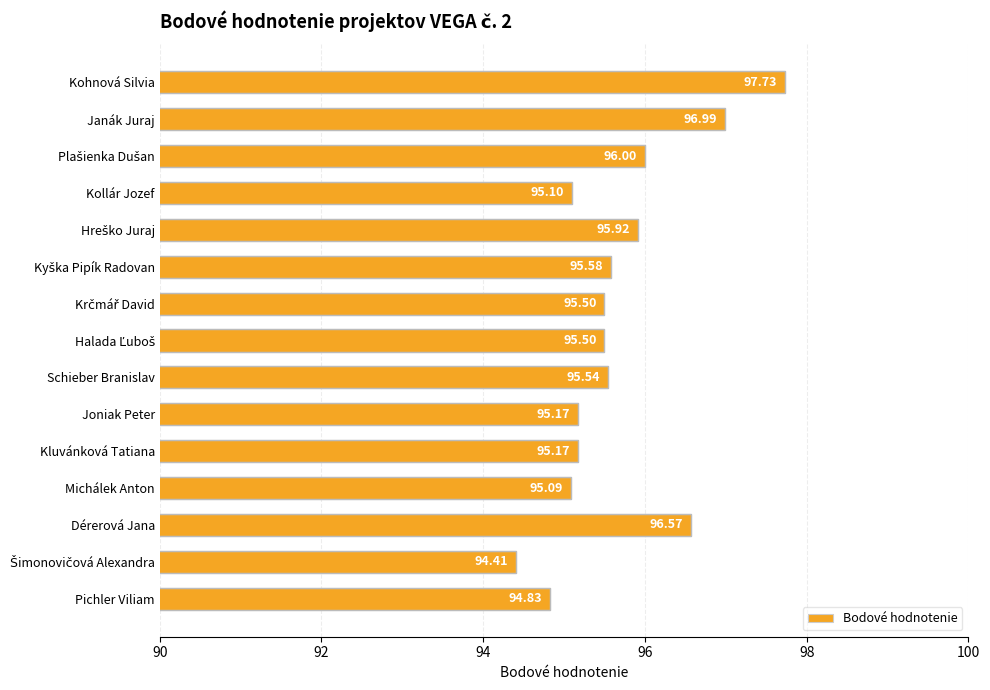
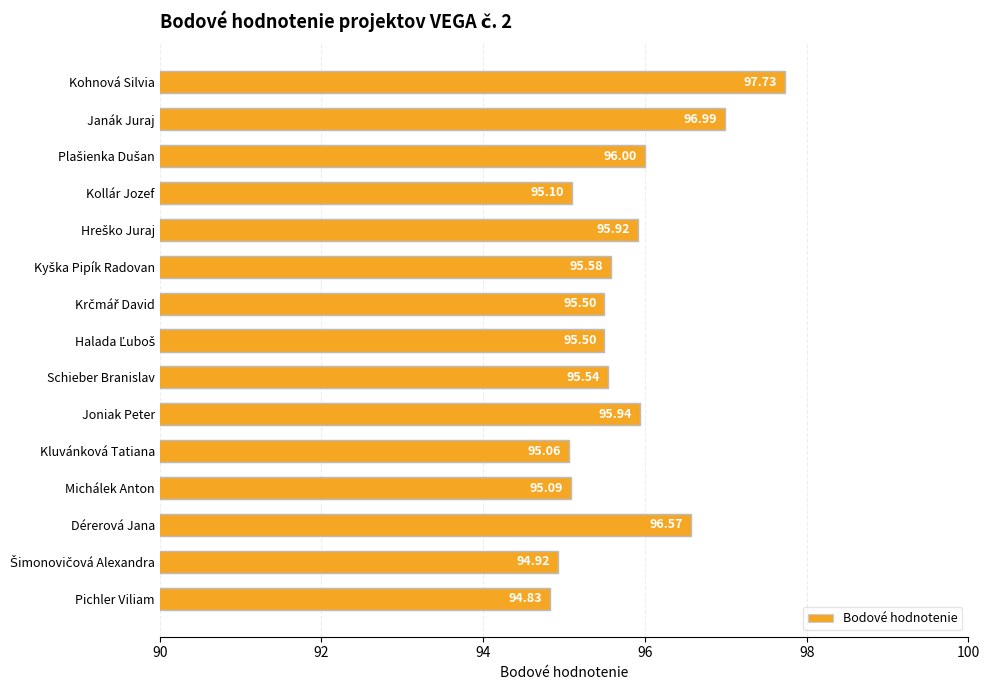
  {
    "Kohnová Silvia": 97.73,
    "Janák Juraj": 96.99,
    "Plašienka Dušan": 96.00,
    "Kollár Jozef": 95.10,
    "Hreško Juraj": 95.92,
    "Kyška Pipík Radovan": 95.58,
    "Krčmář David": 95.50,
    "Halada Ľuboš": 95.50,
    "Schieber Branislav": 95.54,
-   "Joniak Peter": 95.17,
-   "Kluvánková Tatiana": 95.17,
+   "Joniak Peter": 95.94,
+   "Kluvánková Tatiana": 95.06,
    "Michálek Anton": 95.09,
    "Dérerová Jana": 96.57,
-   "Šimonovičová Alexandra": 94.41,
+   "Šimonovičová Alexandra": 94.92,
    "Pichler Viliam": 94.83
  }
